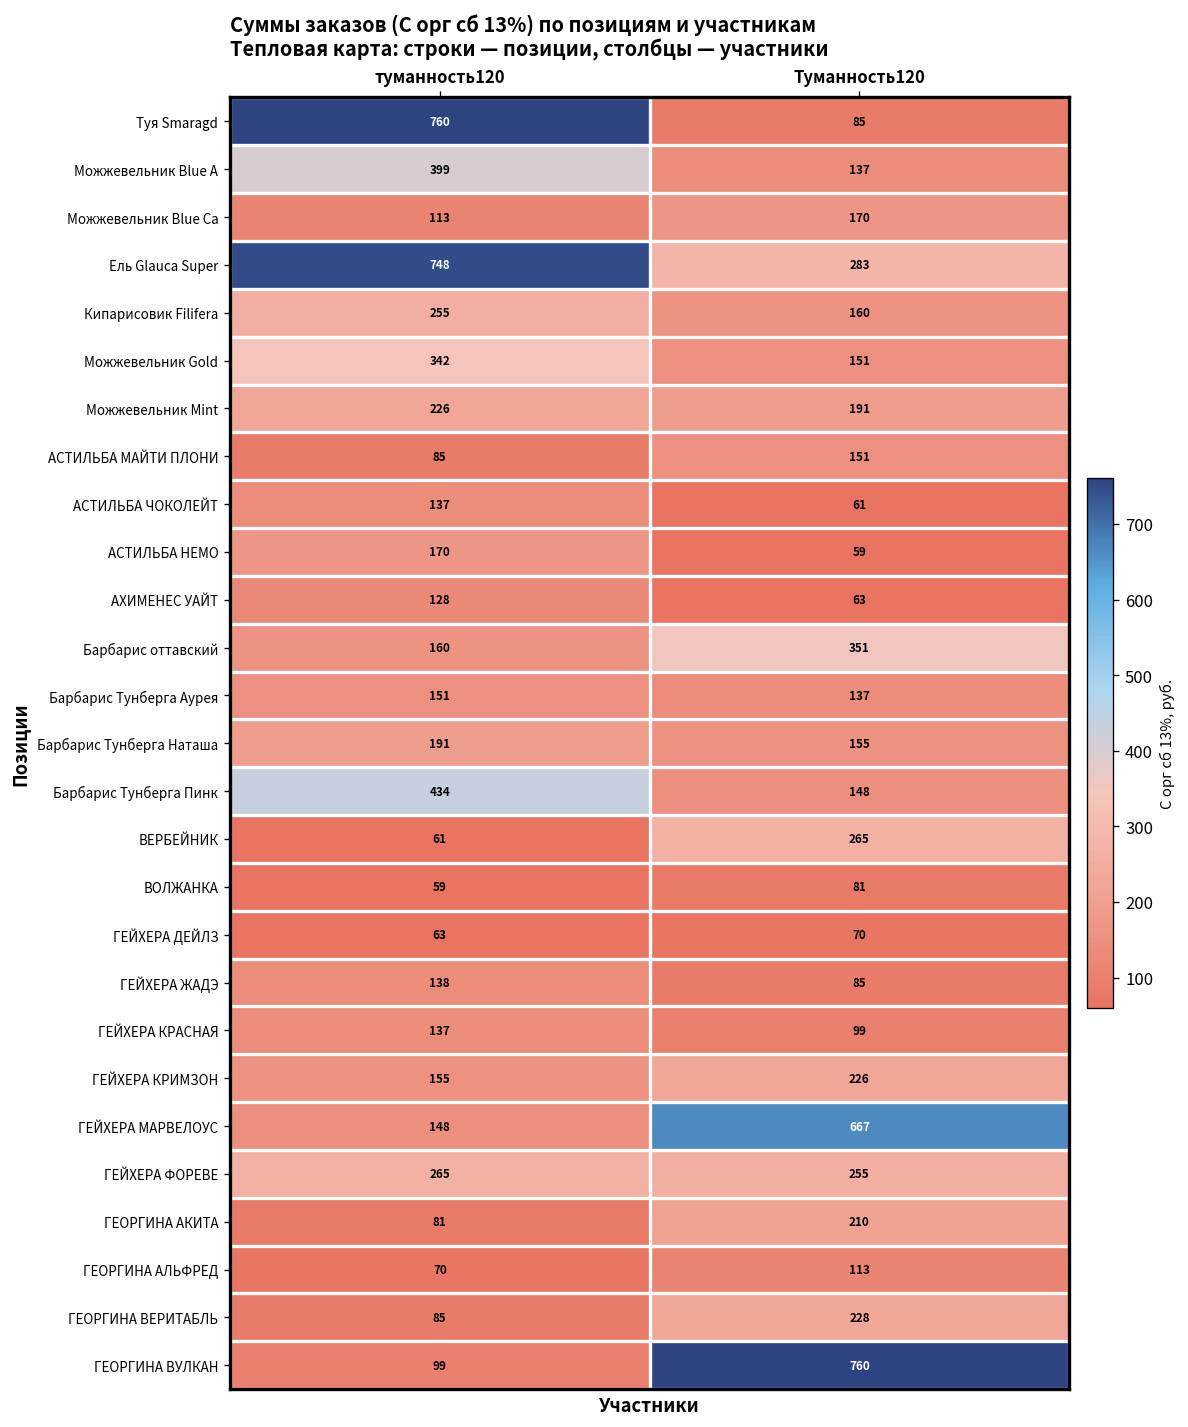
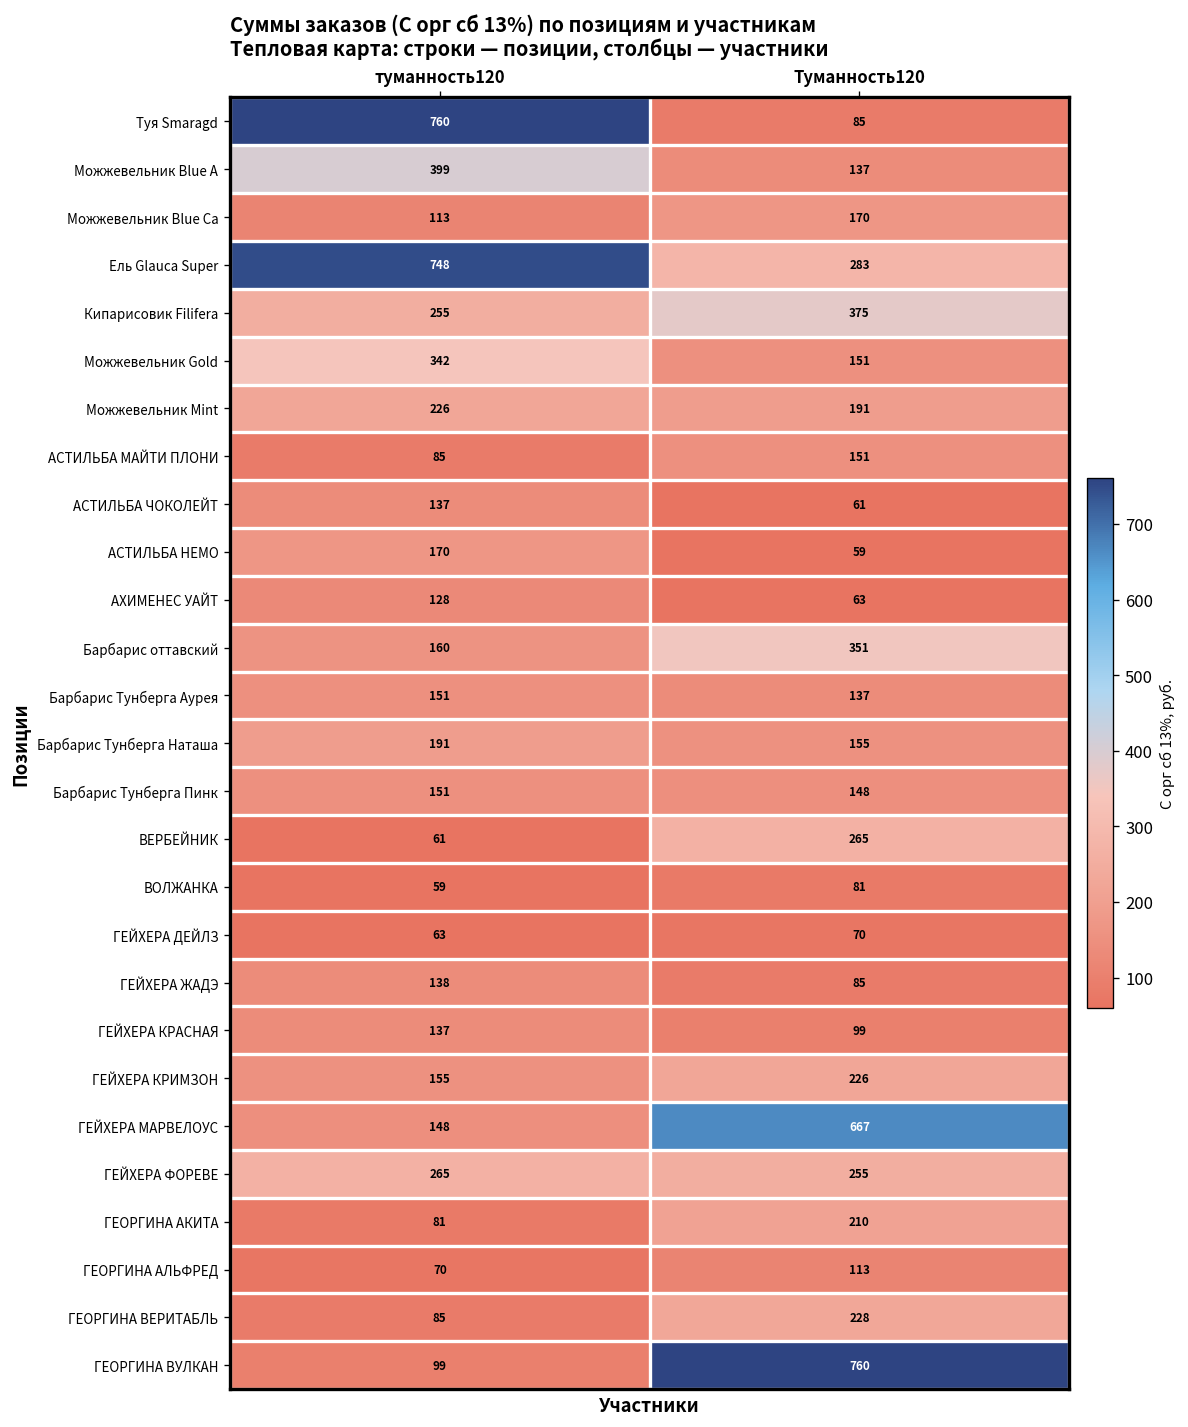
  {
    "Туя Smaragd": {
      "туманность120": 760,
      "Туманность120": 85
    },
    "Можжевельник Blue A": {
      "туманность120": 399,
      "Туманность120": 137
    },
    "Можжевельник Blue Ca": {
      "туманность120": 113,
      "Туманность120": 170
    },
    "Ель Glauca Super": {
      "туманность120": 748,
      "Туманность120": 283
    },
    "Кипарисовик Filifera": {
      "туманность120": 255,
-     "Туманность120": 160
+     "Туманность120": 375
    },
    "Можжевельник Gold": {
      "туманность120": 342,
      "Туманность120": 151
    },
    "Можжевельник Mint": {
      "туманность120": 226,
      "Туманность120": 191
    },
    "АСТИЛЬБА МАЙТИ ПЛОНИ": {
      "туманность120": 85,
      "Туманность120": 151
    },
    "АСТИЛЬБА ЧОКОЛЕЙТ": {
      "туманность120": 137,
      "Туманность120": 61
    },
    "АСТИЛЬБА НЕМО": {
      "туманность120": 170,
      "Туманность120": 59
    },
    "АХИМЕНЕС УАЙТ": {
      "туманность120": 128,
      "Туманность120": 63
    },
    "Барбарис оттавский": {
      "туманность120": 160,
      "Туманность120": 351
    },
    "Барбарис Тунберга Аурея": {
      "туманность120": 151,
      "Туманность120": 137
    },
    "Барбарис Тунберга Наташа": {
      "туманность120": 191,
      "Туманность120": 155
    },
    "Барбарис Тунберга Пинк": {
-     "туманность120": 434,
+     "туманность120": 151,
      "Туманность120": 148
    },
    "ВЕРБЕЙНИК": {
      "туманность120": 61,
      "Туманность120": 265
    },
    "ВОЛЖАНКА": {
      "туманность120": 59,
      "Туманность120": 81
    },
    "ГЕЙХЕРА ДЕЙЛЗ": {
      "туманность120": 63,
      "Туманность120": 70
    },
    "ГЕЙХЕРА ЖАДЭ": {
      "туманность120": 138,
      "Туманность120": 85
    },
    "ГЕЙХЕРА КРАСНАЯ": {
      "туманность120": 137,
      "Туманность120": 99
    },
    "ГЕЙХЕРА КРИМЗОН": {
      "туманность120": 155,
      "Туманность120": 226
    },
    "ГЕЙХЕРА МАРВЕЛОУС": {
      "туманность120": 148,
      "Туманность120": 667
    },
    "ГЕЙХЕРА ФОРЕВЕ": {
      "туманность120": 265,
      "Туманность120": 255
    },
    "ГЕОРГИНА АКИТА": {
      "туманность120": 81,
      "Туманность120": 210
    },
    "ГЕОРГИНА АЛЬФРЕД": {
      "туманность120": 70,
      "Туманность120": 113
    },
    "ГЕОРГИНА ВЕРИТАБЛЬ": {
      "туманность120": 85,
      "Туманность120": 228
    },
    "ГЕОРГИНА ВУЛКАН": {
      "туманность120": 99,
      "Туманность120": 760
    }
  }
